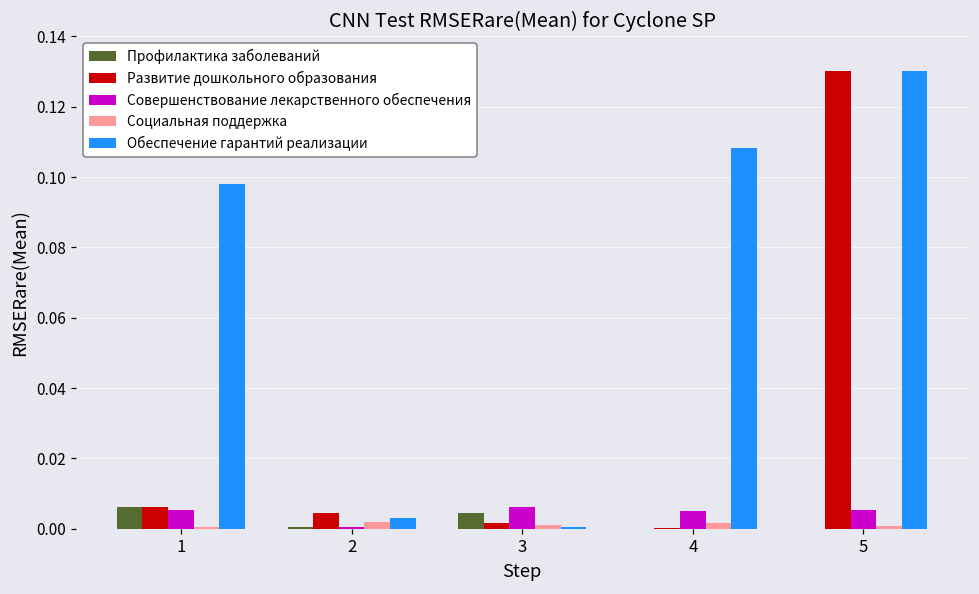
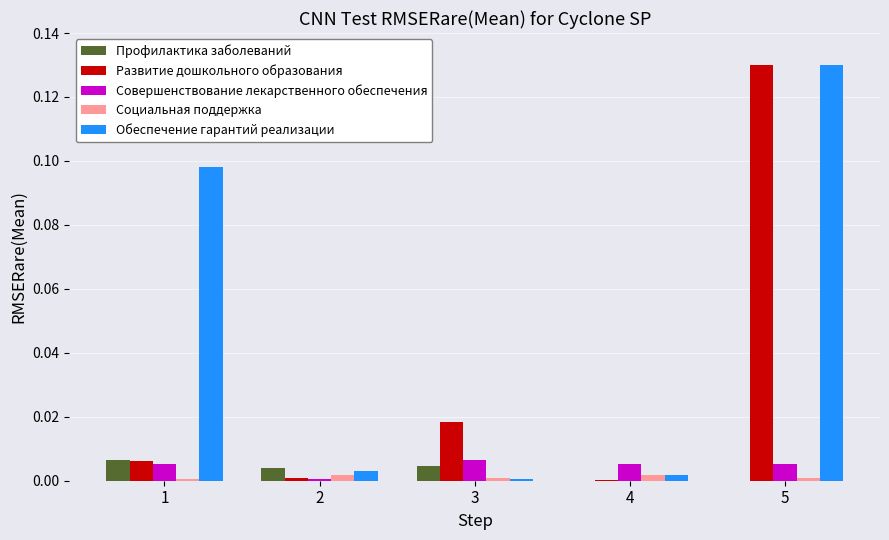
  {
    "Профилактика заболеваний": {
      "1": 0.006,
-     "2": 0.000,
+     "2": 0.004,
      "3": 0.005,
      "4": 0.000,
      "5": 0.000
    },
    "Развитие дошкольного образования": {
      "1": 0.006,
-     "2": 0.004,
-     "3": 0.002,
+     "2": 0.001,
+     "3": 0.018,
      "5": 0.130
    },
    "Совершенствование лекарственного обеспечения": {
      "1": 0.005,
      "3": 0.006,
      "4": 0.005,
      "5": 0.005
    },
    "Социальная поддержка": {
      "2": 0.002,
      "3": 0.001,
      "4": 0.002
    },
    "Обеспечение гарантий реализации": {
      "1": 0.098,
      "2": 0.003,
-     "4": 0.108,
+     "4": 0.002,
      "5": 0.130
    }
  }
